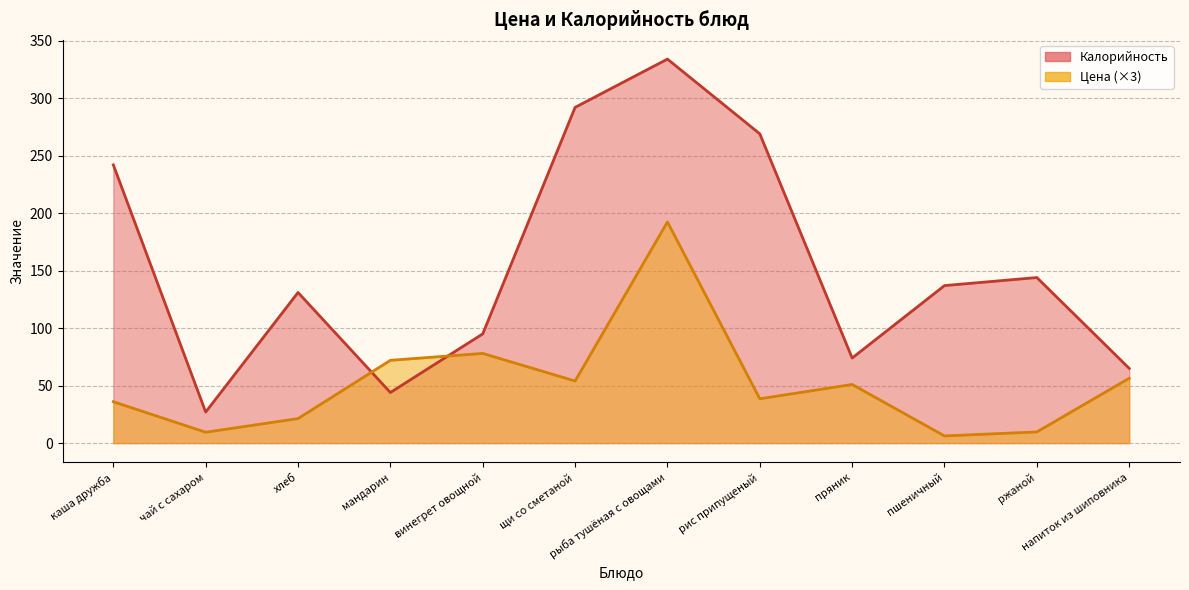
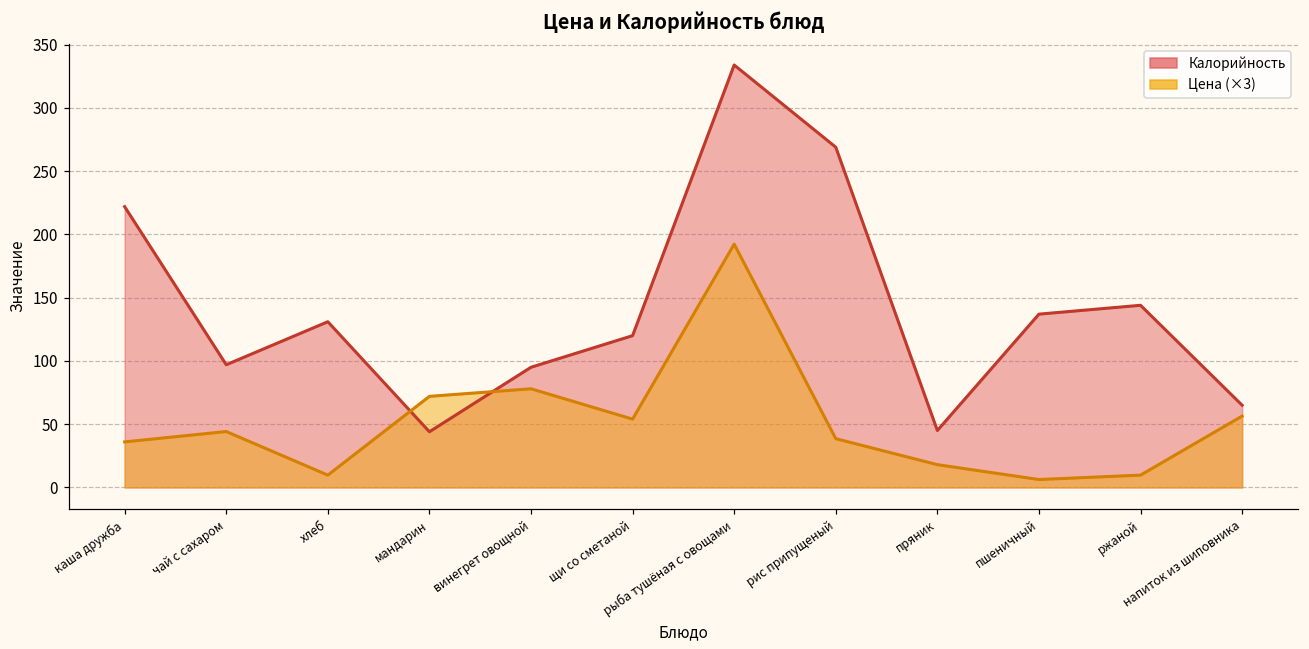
  {
    "Калорийность": {
-     "каша дружба": 242,
-     "чай с сахаром": 27,
+     "каша дружба": 222,
+     "чай с сахаром": 97,
      "хлеб": 131,
      "мандарин": 44,
      "винегрет овощной": 95,
-     "щи со сметаной": 292,
+     "щи со сметаной": 120,
      "рыба тушёная с овощами": 334,
      "рис припущеный": 269,
-     "пряник": 74,
+     "пряник": 45,
      "пшеничный": 137,
      "ржаной": 144,
      "напиток из шиповника": 65
    },
    "Цена (×3)": {
      "каша дружба": 36,
-     "чай с сахаром": 9,
-     "хлеб": 21,
+     "чай с сахаром": 44,
+     "хлеб": 10,
      "мандарин": 72,
      "винегрет овощной": 78,
      "щи со сметаной": 54,
      "рыба тушёная с овощами": 192,
      "рис припущеный": 39,
-     "пряник": 51,
+     "пряник": 18,
      "пшеничный": 6,
      "ржаной": 10,
      "напиток из шиповника": 56
    }
  }
